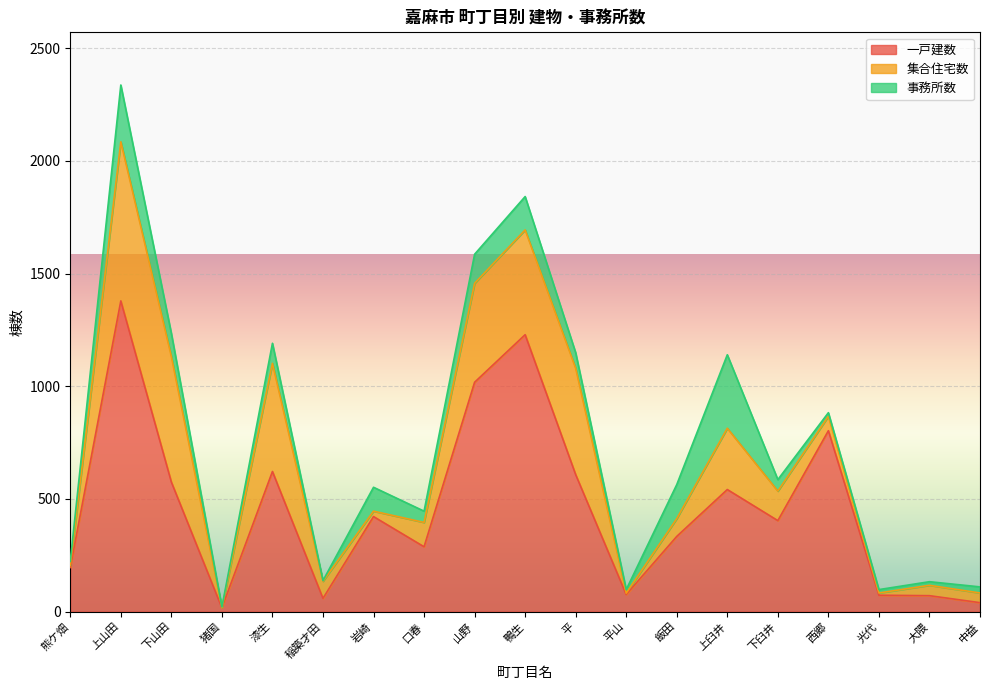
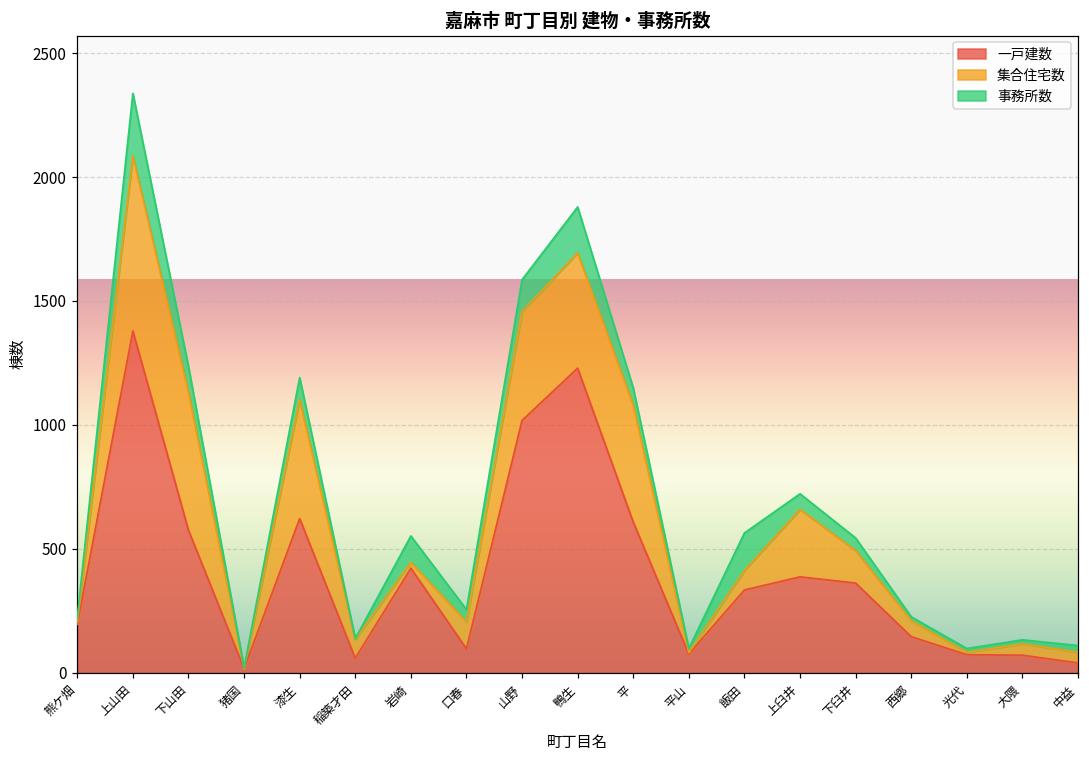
  {
    "一戸建数": {
      "上山田": 1380,
      "下山田": 580,
      "漆生": 620,
      "稲築才田": 60,
      "岩崎": 420,
-     "口春": 290,
+     "口春": 100,
      "山野": 1020,
      "鴨生": 1230,
      "平": 610,
      "飯田": 330,
-     "上臼井": 540,
-     "下臼井": 400,
-     "西郷": 800,
+     "上臼井": 390,
+     "下臼井": 360,
+     "西郷": 150,
      "大隈": 70,
      "中益": 40
    },
    "集合住宅数": {
      "上山田": 710,
      "下山田": 560,
      "漆生": 480,
      "岩崎": 20,
      "口春": 110,
      "山野": 440,
      "鴨生": 470,
      "平": 470,
      "飯田": 80,
      "上臼井": 270,
      "下臼井": 130,
      "西郷": 60,
      "大隈": 50,
      "中益": 40
    },
    "事務所数": {
      "熊ケ畑": 20,
      "上山田": 250,
      "下山田": 100,
      "漆生": 90,
      "岩崎": 110,
      "口春": 50,
      "山野": 130,
-     "鴨生": 150,
+     "鴨生": 190,
      "平": 70,
      "平山": 20,
      "飯田": 150,
-     "上臼井": 330,
+     "上臼井": 60,
      "下臼井": 50,
      "西郷": 20,
      "光代": 20,
      "大隈": 20,
      "中益": 30
    }
  }
